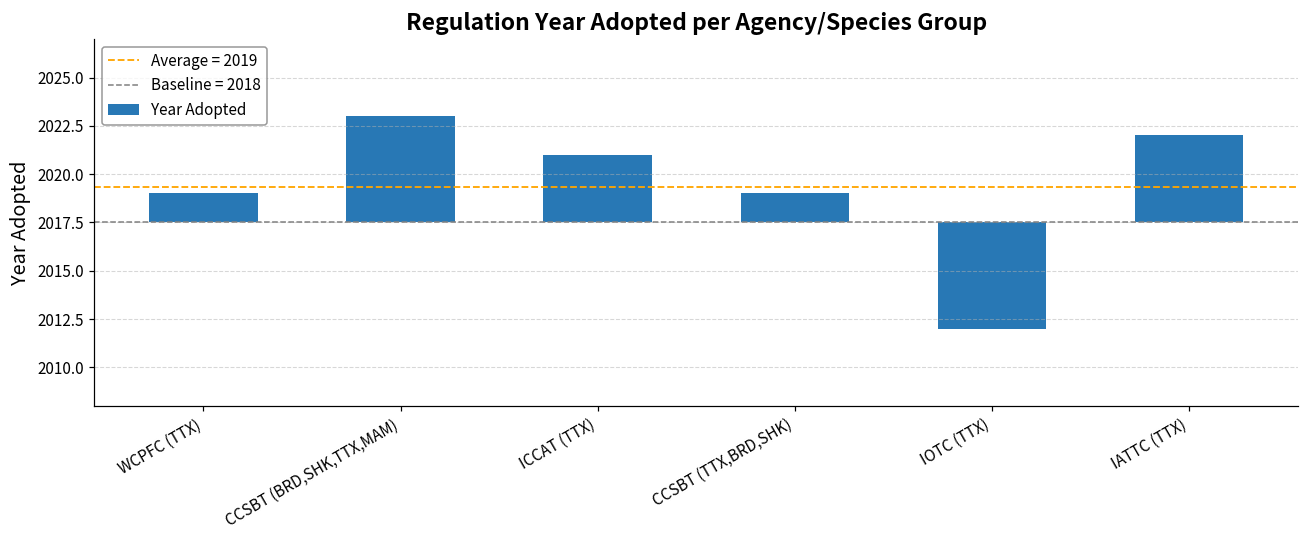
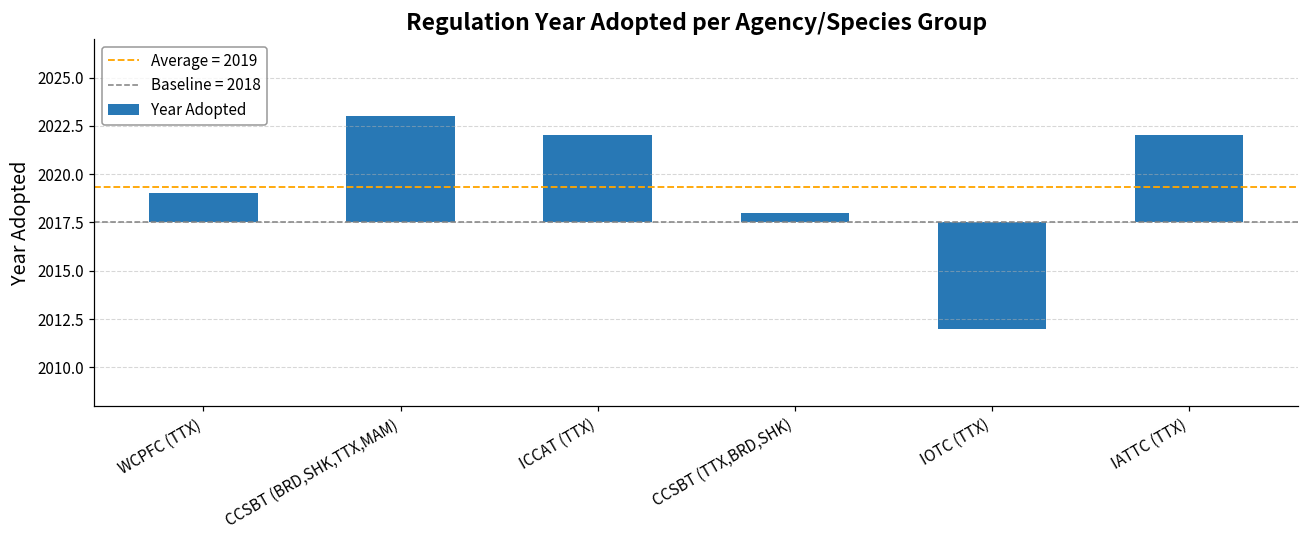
  {
    "WCPFC (TTX)": 2019,
    "CCSBT (BRD,SHK,TTX,MAM)": 2023,
-   "ICCAT (TTX)": 2021,
-   "CCSBT (TTX,BRD,SHK)": 2019,
+   "ICCAT (TTX)": 2022,
+   "CCSBT (TTX,BRD,SHK)": 2018,
    "IOTC (TTX)": 2012,
    "IATTC (TTX)": 2022
  }
